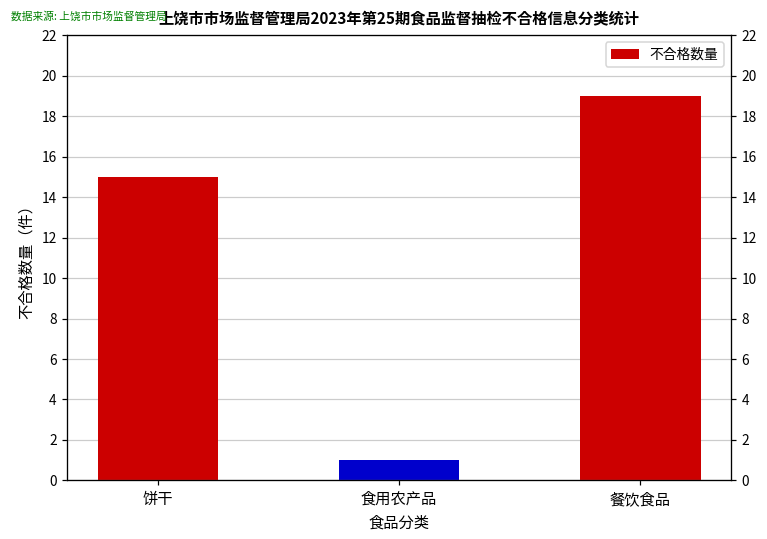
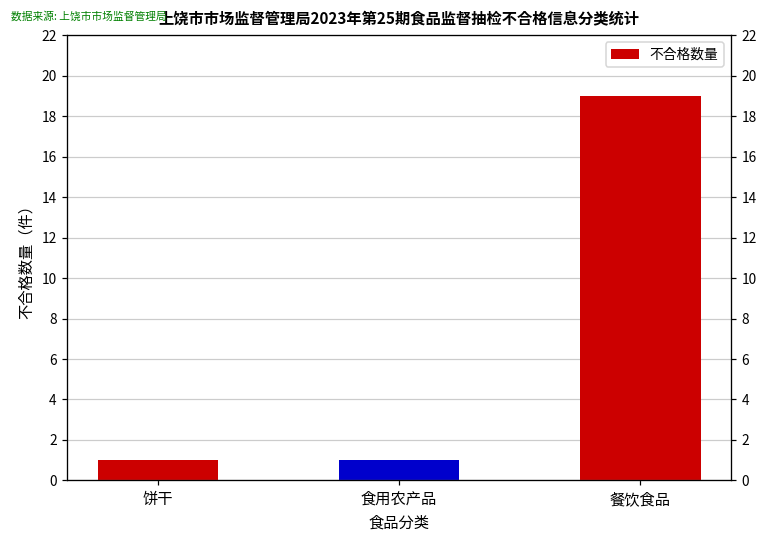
  {
-   "饼干": 15,
+   "饼干": 1,
    "食用农产品": 1,
    "餐饮食品": 19
  }
